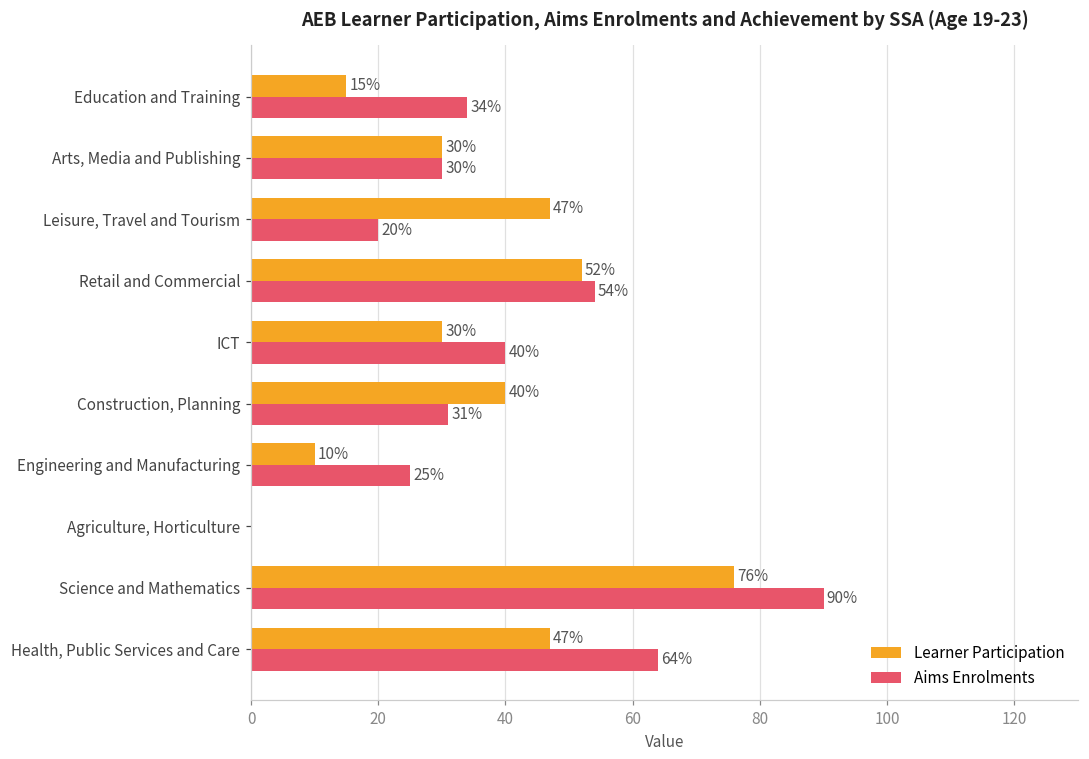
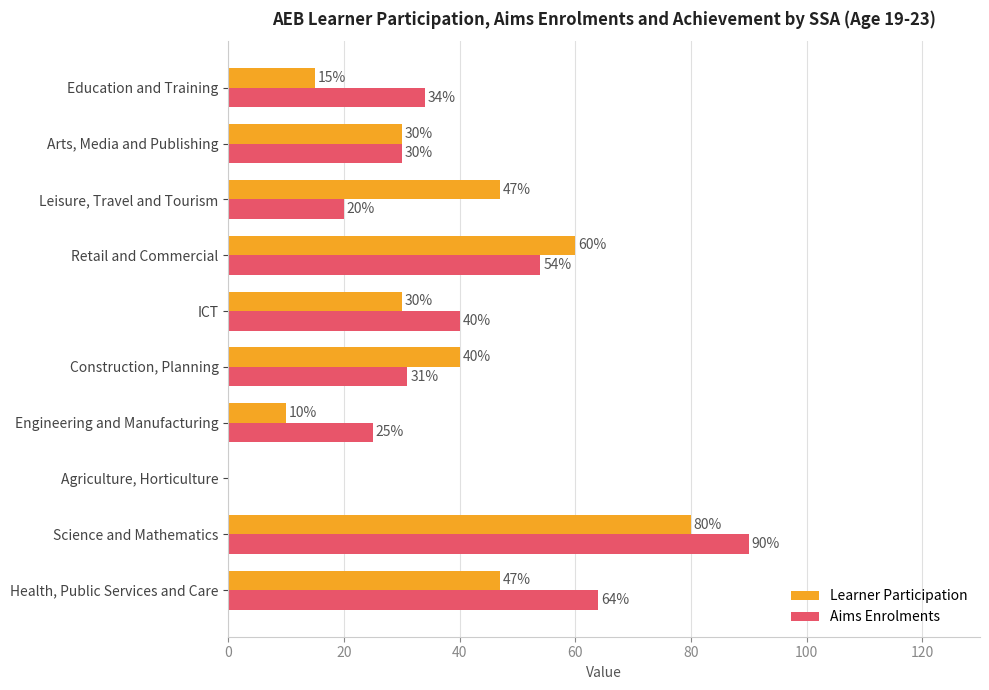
  {
    "Learner Participation": {
      "Education and Training": "15%",
      "Arts, Media and Publishing": "30%",
      "Leisure, Travel and Tourism": "47%",
-     "Retail and Commercial": "52%",
+     "Retail and Commercial": "60%",
      "ICT": "30%",
      "Construction, Planning": "40%",
      "Engineering and Manufacturing": "10%",
-     "Science and Mathematics": "76%",
+     "Science and Mathematics": "80%",
      "Health, Public Services and Care": "47%"
    },
    "Aims Enrolments": {
      "Education and Training": "34%",
      "Arts, Media and Publishing": "30%",
      "Leisure, Travel and Tourism": "20%",
      "Retail and Commercial": "54%",
      "ICT": "40%",
      "Construction, Planning": "31%",
      "Engineering and Manufacturing": "25%",
      "Science and Mathematics": "90%",
      "Health, Public Services and Care": "64%"
    }
  }
